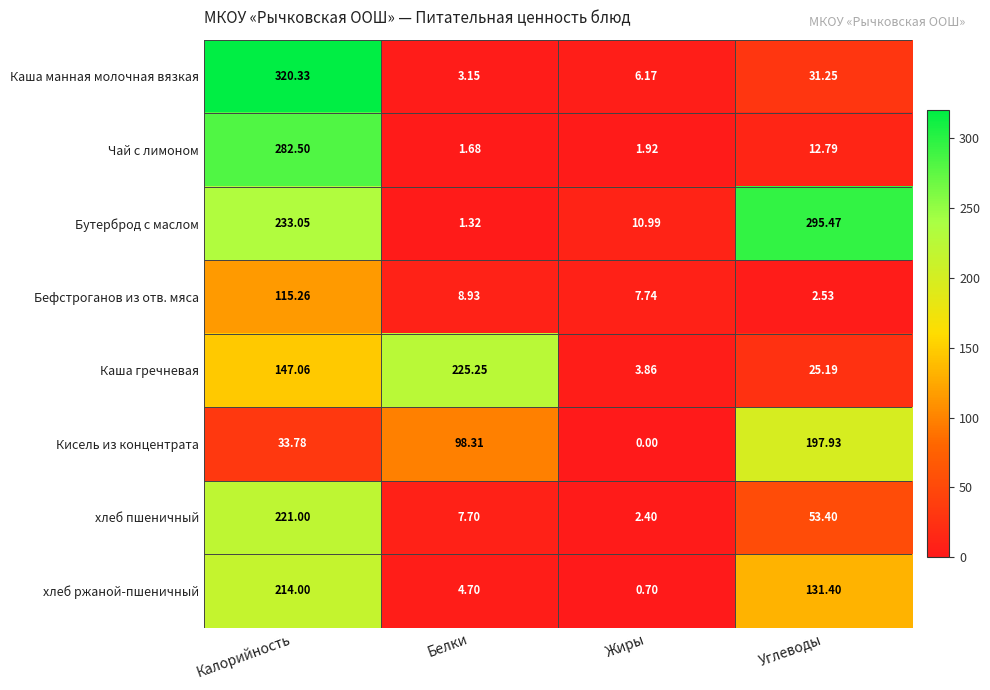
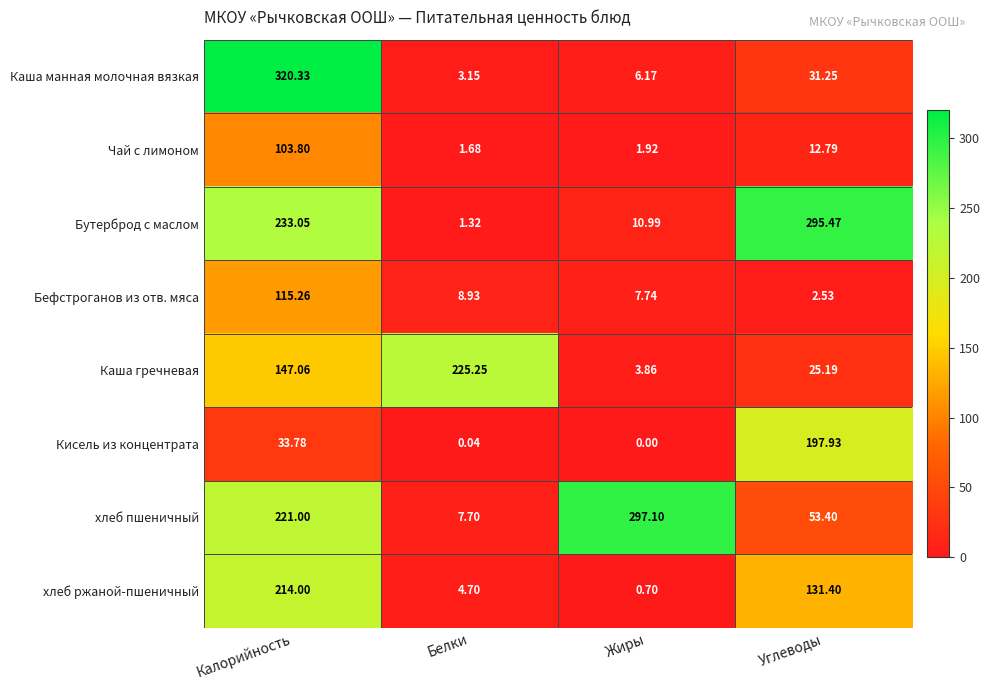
  {
    "Каша манная молочная вязкая": {
      "Калорийность": 320.33,
      "Белки": 3.15,
      "Жиры": 6.17,
      "Углеводы": 31.25
    },
    "Чай с лимоном": {
-     "Калорийность": 282.50,
+     "Калорийность": 103.80,
      "Белки": 1.68,
      "Жиры": 1.92,
      "Углеводы": 12.79
    },
    "Бутерброд с маслом": {
      "Калорийность": 233.05,
      "Белки": 1.32,
      "Жиры": 10.99,
      "Углеводы": 295.47
    },
    "Бефстроганов из отв. мяса": {
      "Калорийность": 115.26,
      "Белки": 8.93,
      "Жиры": 7.74,
      "Углеводы": 2.53
    },
    "Каша гречневая": {
      "Калорийность": 147.06,
      "Белки": 225.25,
      "Жиры": 3.86,
      "Углеводы": 25.19
    },
    "Кисель из концентрата": {
      "Калорийность": 33.78,
-     "Белки": 98.31,
+     "Белки": 0.04,
      "Жиры": 0.00,
      "Углеводы": 197.93
    },
    "хлеб пшеничный": {
      "Калорийность": 221.00,
      "Белки": 7.70,
-     "Жиры": 2.40,
+     "Жиры": 297.10,
      "Углеводы": 53.40
    },
    "хлеб ржаной-пшеничный": {
      "Калорийность": 214.00,
      "Белки": 4.70,
      "Жиры": 0.70,
      "Углеводы": 131.40
    }
  }
